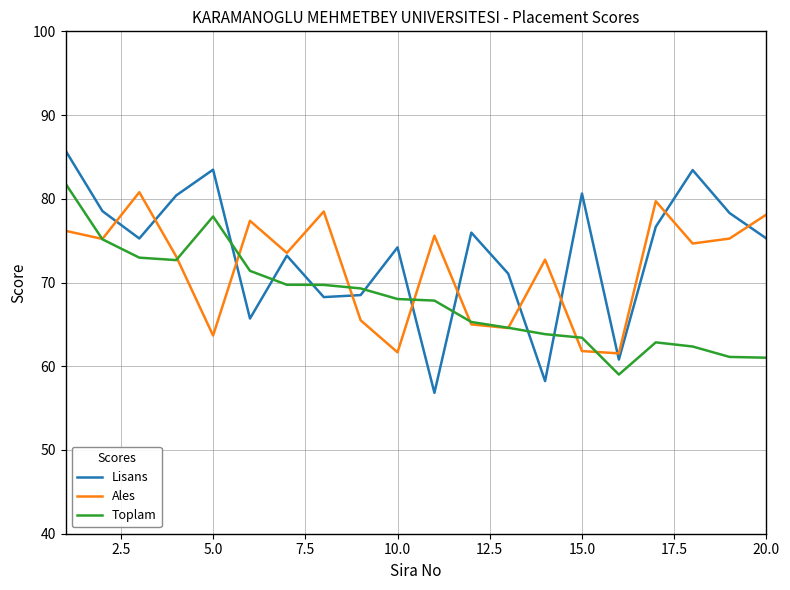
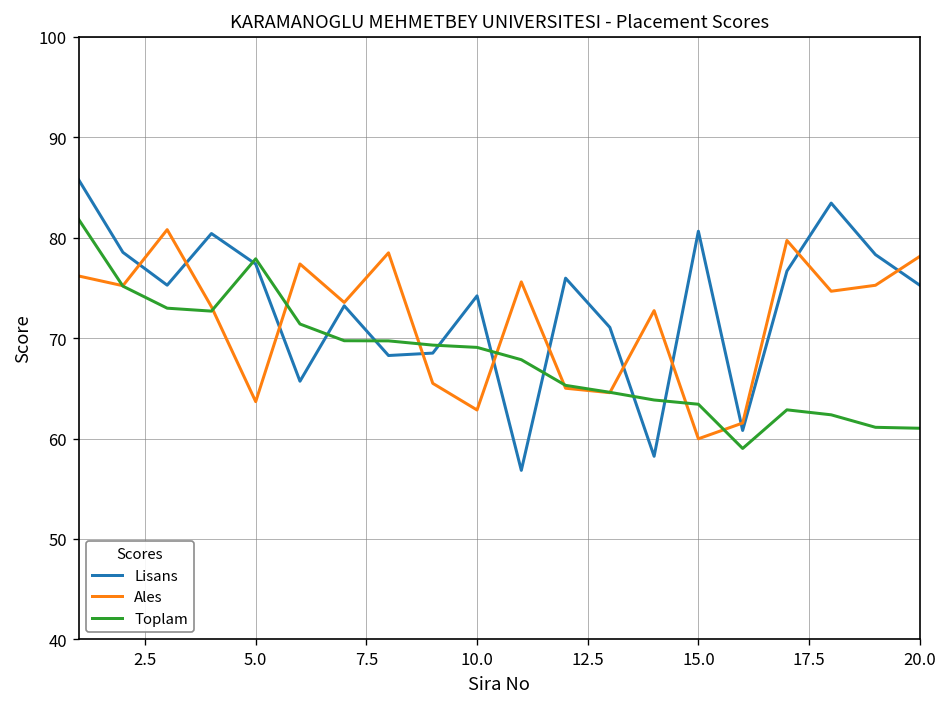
  {
    "Lisans": {
-     "5.0": 83,
+     "5.0": 77,
      "10.0": 74,
      "15.0": 81,
      "20.0": 75
    },
    "Ales": {
      "5.0": 64,
-     "10.0": 62,
-     "15.0": 62,
+     "10.0": 63,
+     "15.0": 60,
      "20.0": 78
    },
    "Toplam": {
      "5.0": 78,
-     "10.0": 68,
+     "10.0": 69,
      "15.0": 63,
      "20.0": 61
    }
  }
